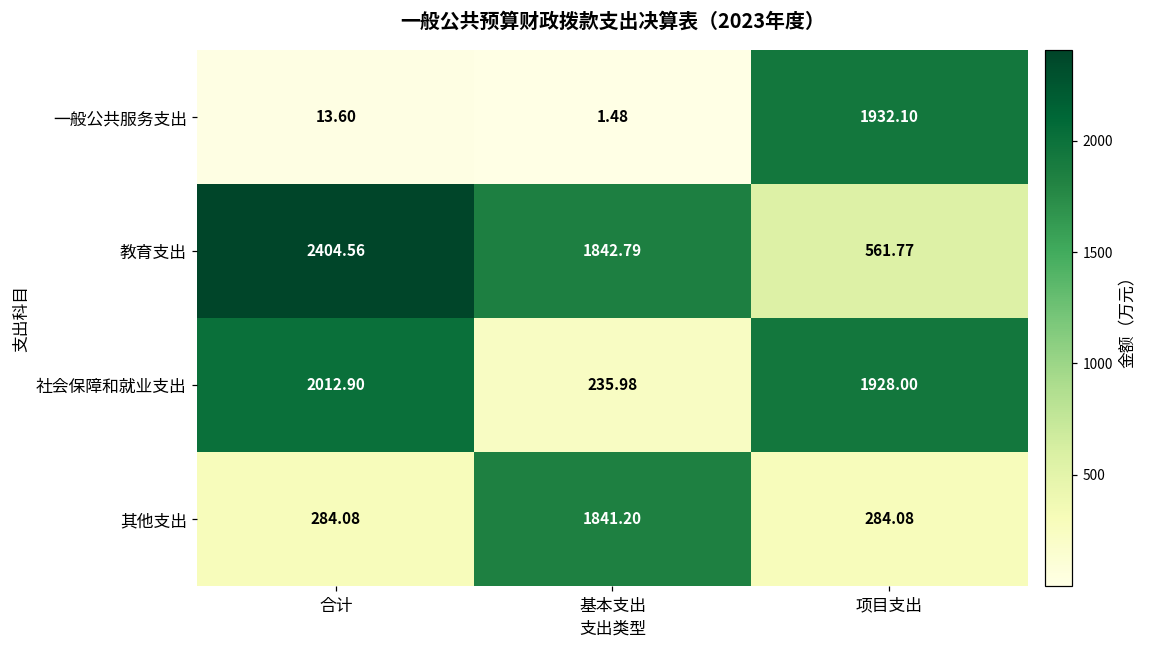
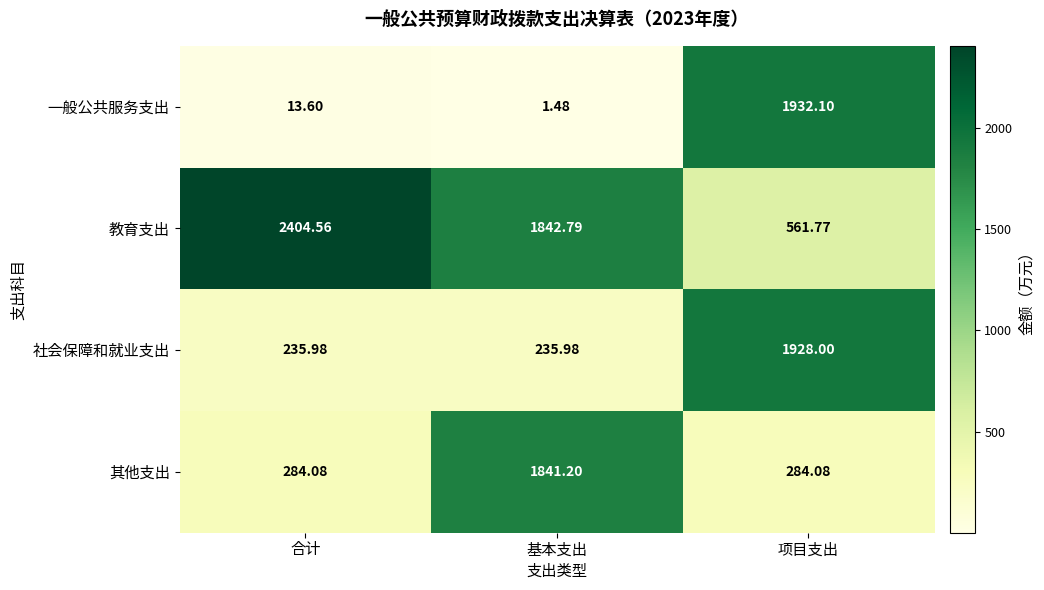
  {
    "一般公共服务支出": {
      "合计": 13.60,
      "基本支出": 1.48,
      "项目支出": 1932.10
    },
    "教育支出": {
      "合计": 2404.56,
      "基本支出": 1842.79,
      "项目支出": 561.77
    },
    "社会保障和就业支出": {
-     "合计": 2012.90,
+     "合计": 235.98,
      "基本支出": 235.98,
      "项目支出": 1928.00
    },
    "其他支出": {
      "合计": 284.08,
      "基本支出": 1841.20,
      "项目支出": 284.08
    }
  }
